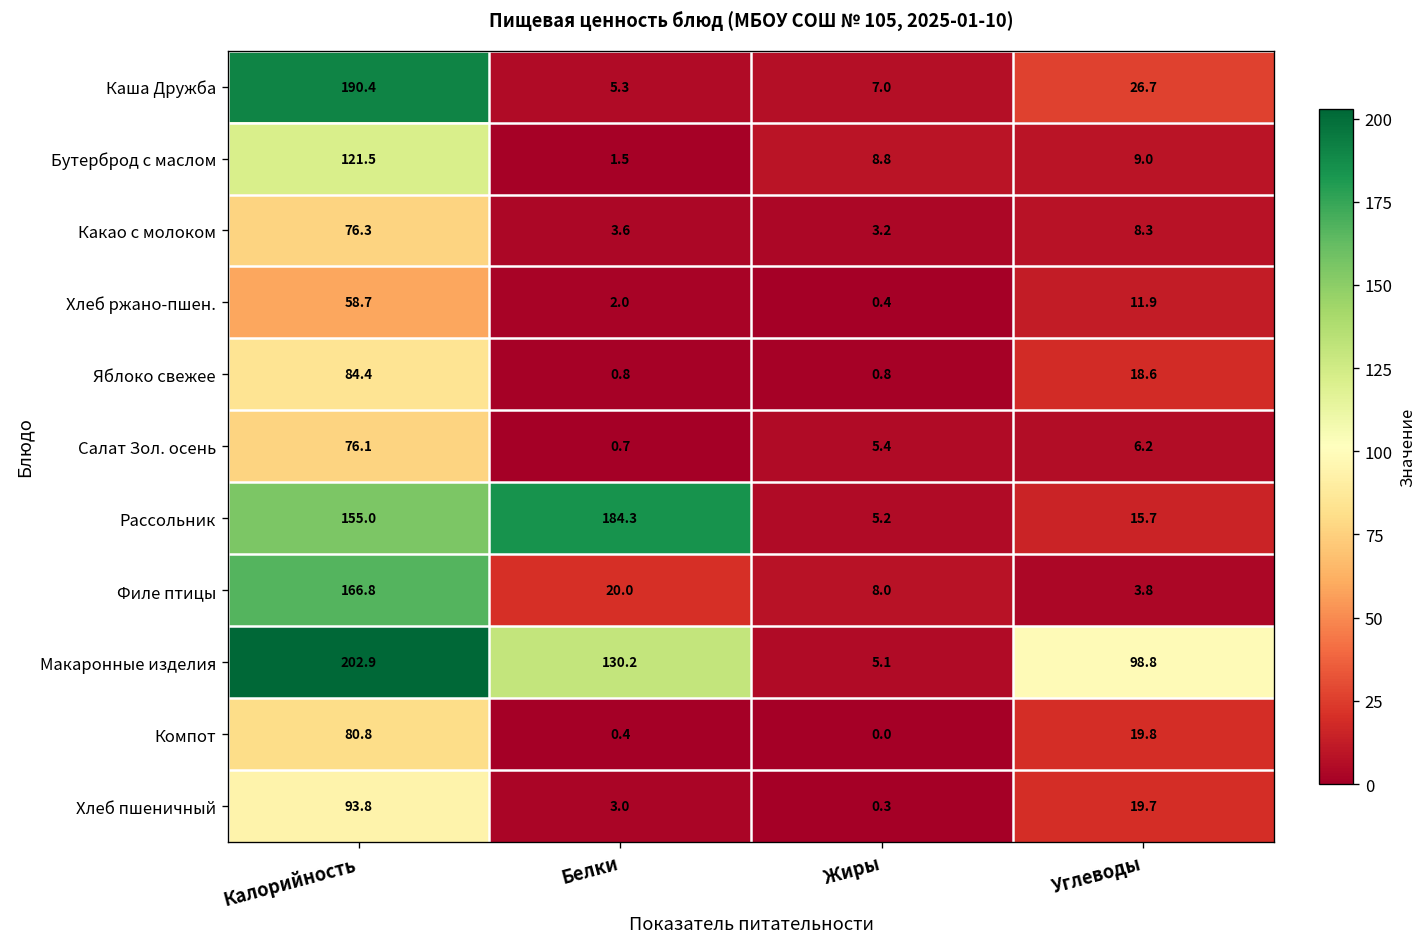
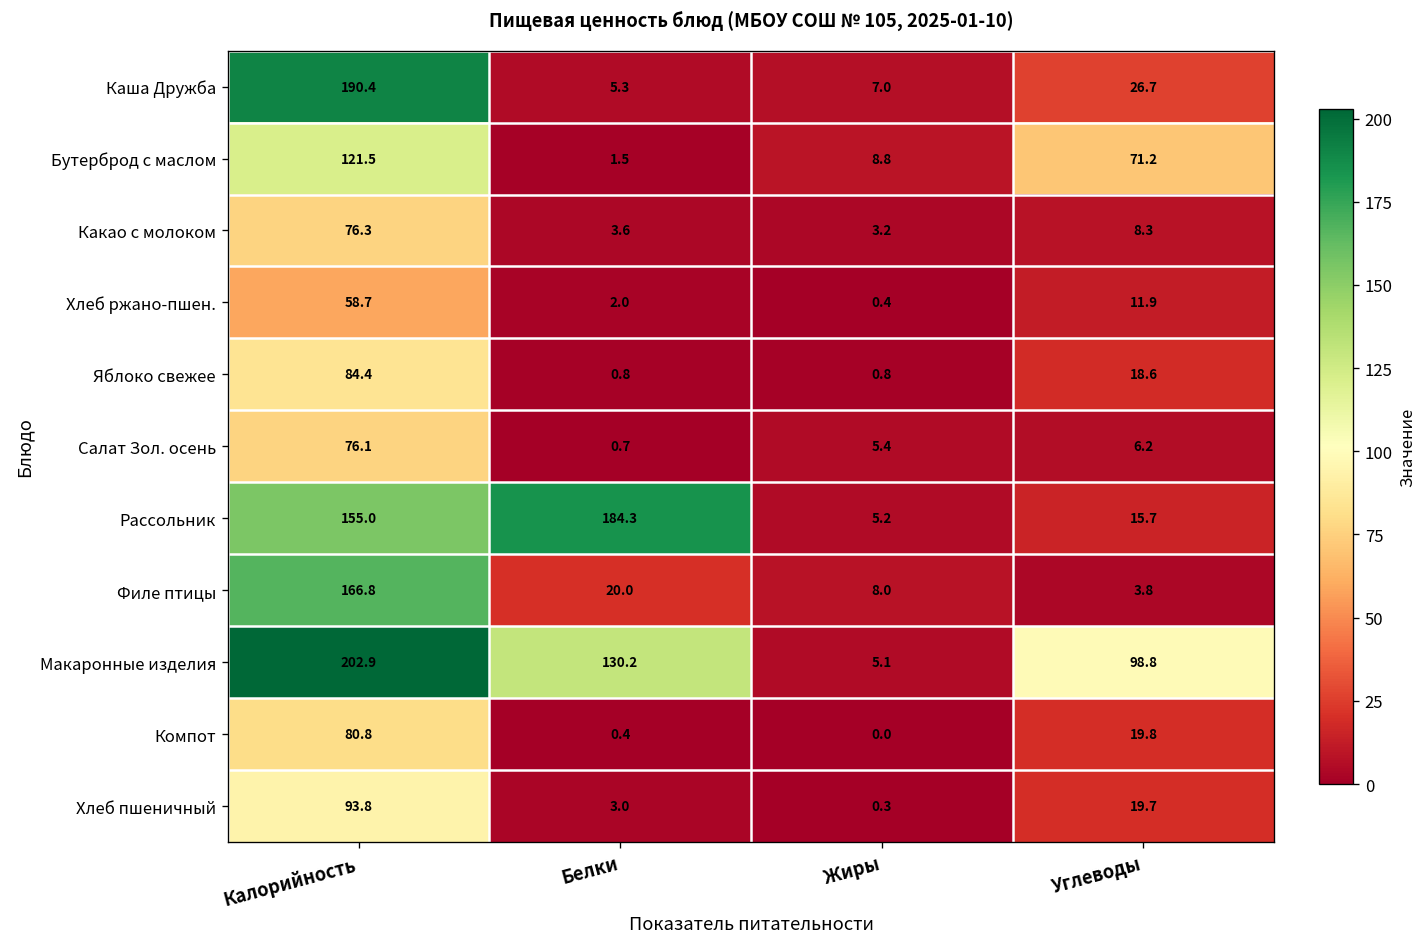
  {
    "Каша Дружба": {
      "Калорийность": 190.4,
      "Белки": 5.3,
      "Жиры": 7.0,
      "Углеводы": 26.7
    },
    "Бутерброд с маслом": {
      "Калорийность": 121.5,
      "Белки": 1.5,
      "Жиры": 8.8,
-     "Углеводы": 9.0
+     "Углеводы": 71.2
    },
    "Какао с молоком": {
      "Калорийность": 76.3,
      "Белки": 3.6,
      "Жиры": 3.2,
      "Углеводы": 8.3
    },
    "Хлеб ржано-пшен.": {
      "Калорийность": 58.7,
      "Белки": 2.0,
      "Жиры": 0.4,
      "Углеводы": 11.9
    },
    "Яблоко свежее": {
      "Калорийность": 84.4,
      "Белки": 0.8,
      "Жиры": 0.8,
      "Углеводы": 18.6
    },
    "Салат Зол. осень": {
      "Калорийность": 76.1,
      "Белки": 0.7,
      "Жиры": 5.4,
      "Углеводы": 6.2
    },
    "Рассольник": {
      "Калорийность": 155.0,
      "Белки": 184.3,
      "Жиры": 5.2,
      "Углеводы": 15.7
    },
    "Филе птицы": {
      "Калорийность": 166.8,
      "Белки": 20.0,
      "Жиры": 8.0,
      "Углеводы": 3.8
    },
    "Макаронные изделия": {
      "Калорийность": 202.9,
      "Белки": 130.2,
      "Жиры": 5.1,
      "Углеводы": 98.8
    },
    "Компот": {
      "Калорийность": 80.8,
      "Белки": 0.4,
      "Жиры": 0.0,
      "Углеводы": 19.8
    },
    "Хлеб пшеничный": {
      "Калорийность": 93.8,
      "Белки": 3.0,
      "Жиры": 0.3,
      "Углеводы": 19.7
    }
  }
